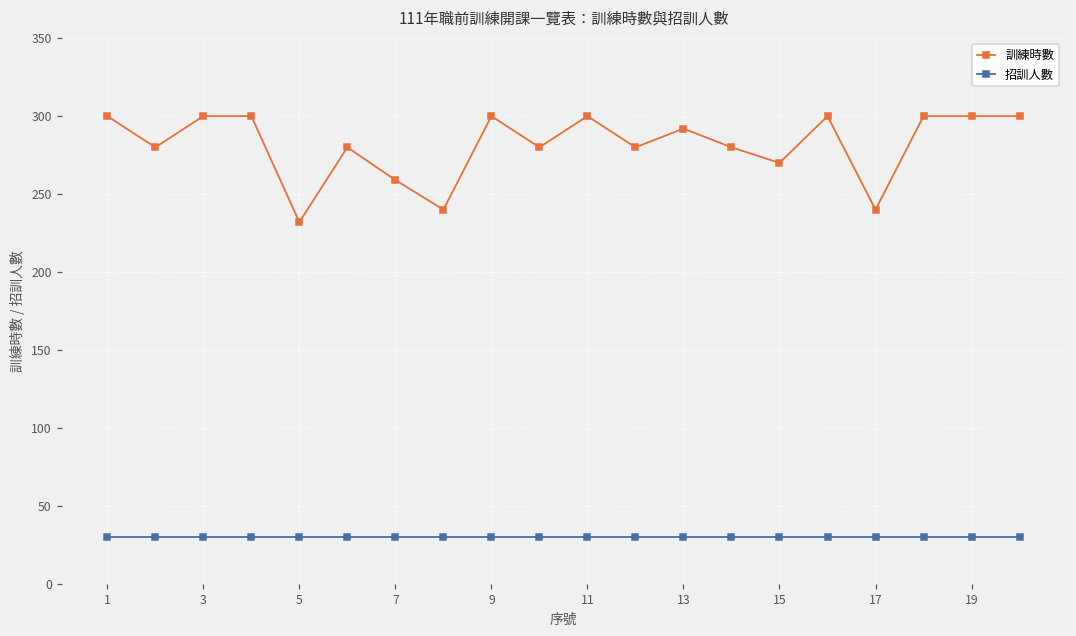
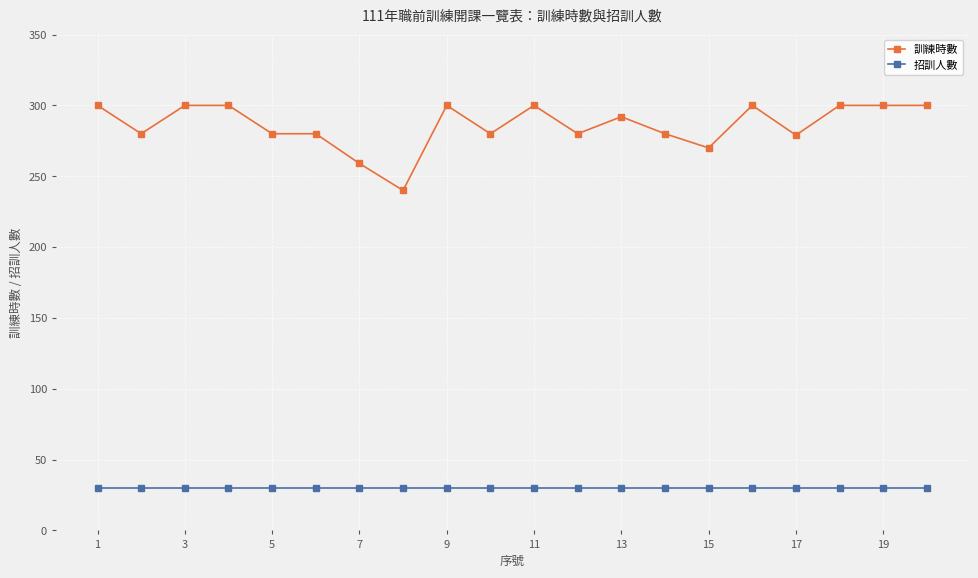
  {
    "訓練時數": {
      "1": 300,
      "3": 300,
-     "5": 232,
+     "5": 280,
      "7": 259,
      "9": 300,
      "11": 300,
      "13": 292,
      "15": 270,
-     "17": 240,
+     "17": 279,
      "19": 300
    },
    "招訓人數": {
      "1": 30,
      "3": 30,
      "5": 30,
      "7": 30,
      "9": 30,
      "11": 30,
      "13": 30,
      "15": 30,
      "17": 30,
      "19": 30
    }
  }
